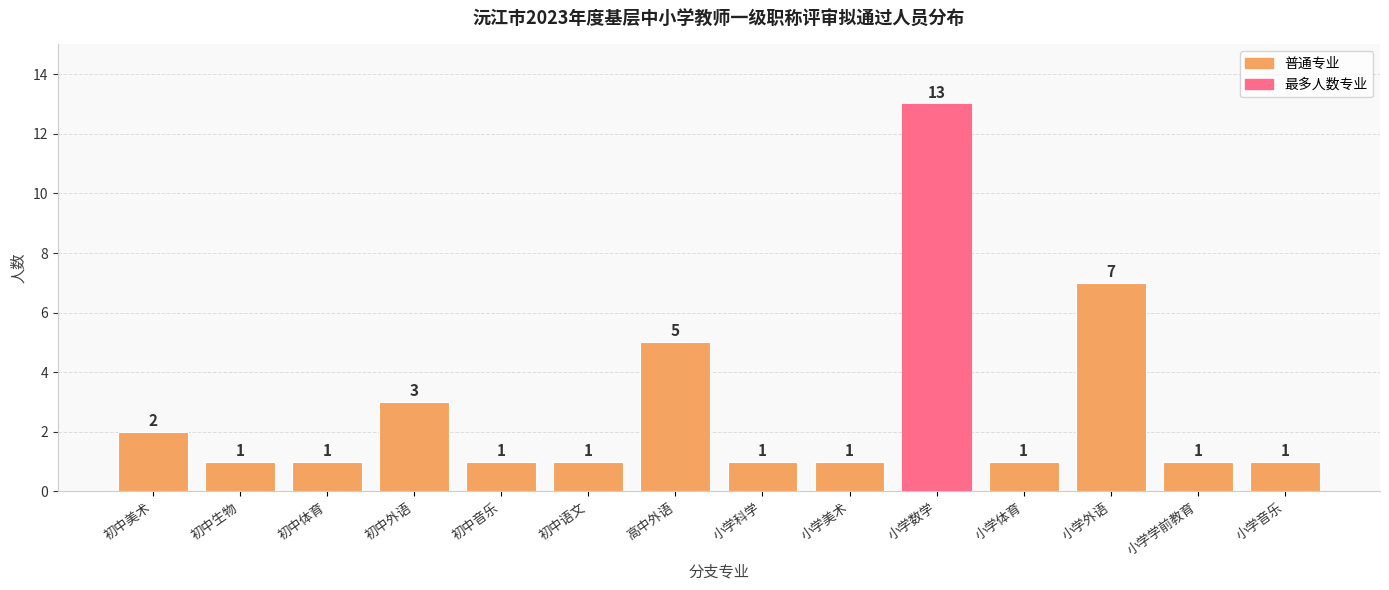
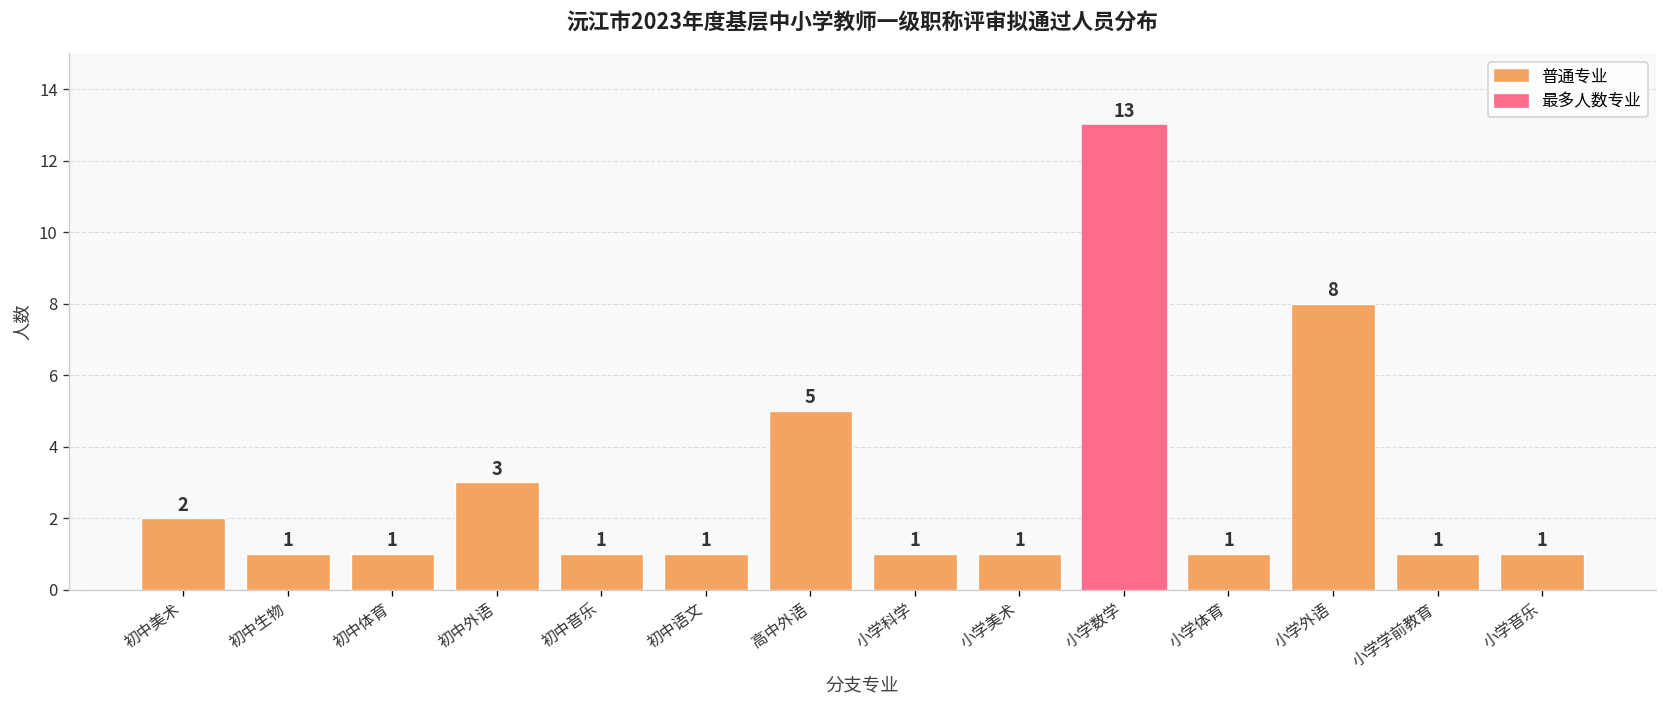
  {
    "初中美术": 2,
    "初中生物": 1,
    "初中体育": 1,
    "初中外语": 3,
    "初中音乐": 1,
    "初中语文": 1,
    "高中外语": 5,
    "小学科学": 1,
    "小学美术": 1,
    "小学数学": 13,
    "小学体育": 1,
-   "小学外语": 7,
+   "小学外语": 8,
    "小学学前教育": 1,
    "小学音乐": 1
  }
